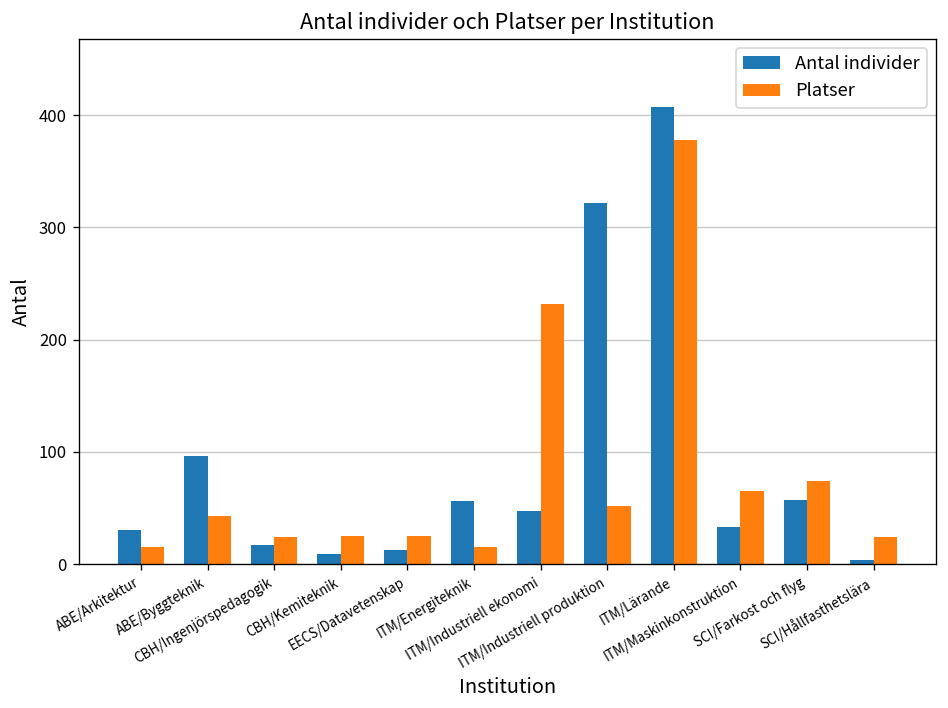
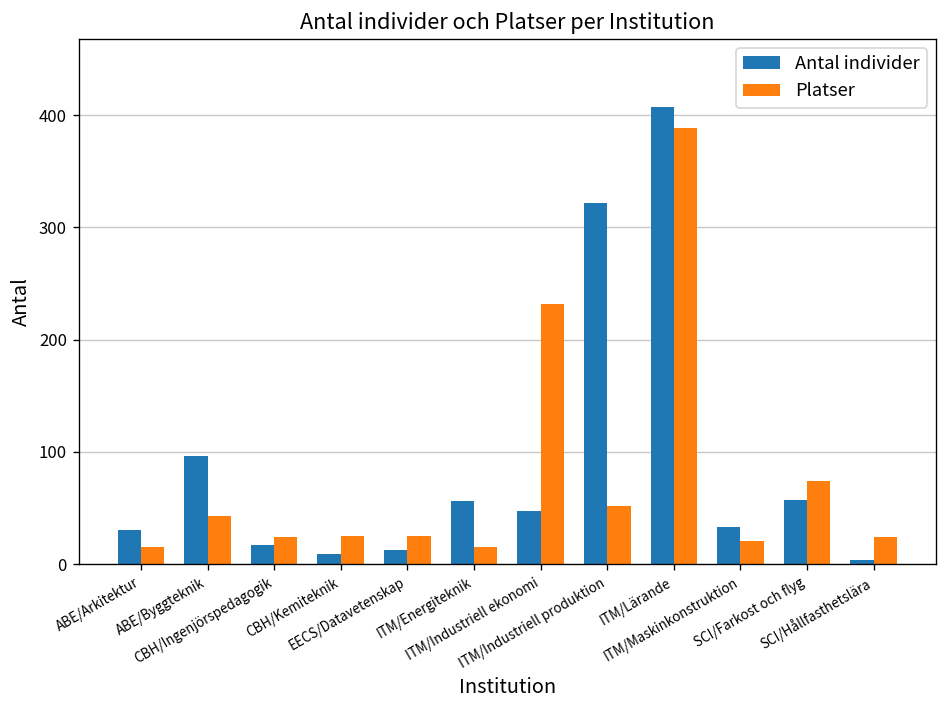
  {
    "Antal individer": {
      "ABE/Arkitektur": 30,
      "ABE/Byggteknik": 100,
      "CBH/Ingenjörspedagogik": 20,
      "CBH/Kemiteknik": 10,
      "EECS/Datavetenskap": 10,
      "ITM/Energiteknik": 60,
      "ITM/Industriell ekonomi": 50,
      "ITM/Industriell produktion": 320,
      "ITM/Lärande": 410,
      "ITM/Maskinkonstruktion": 30,
      "SCI/Farkost och flyg": 60,
      "SCI/Hållfasthetslära": 0
    },
    "Platser": {
      "ABE/Arkitektur": 20,
      "ABE/Byggteknik": 40,
      "CBH/Ingenjörspedagogik": 20,
      "CBH/Kemiteknik": 30,
      "EECS/Datavetenskap": 30,
      "ITM/Energiteknik": 20,
      "ITM/Industriell ekonomi": 230,
      "ITM/Industriell produktion": 50,
-     "ITM/Lärande": 380,
-     "ITM/Maskinkonstruktion": 70,
+     "ITM/Lärande": 390,
+     "ITM/Maskinkonstruktion": 20,
      "SCI/Farkost och flyg": 70,
      "SCI/Hållfasthetslära": 20
    }
  }
